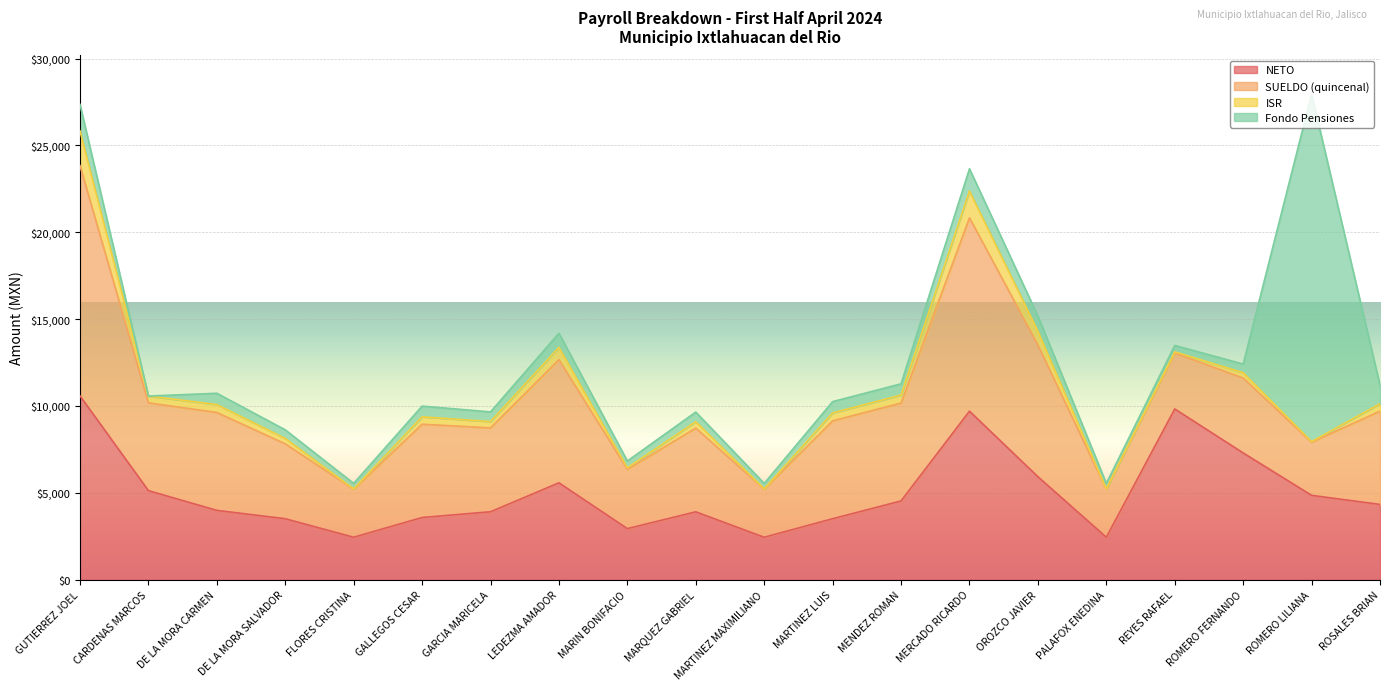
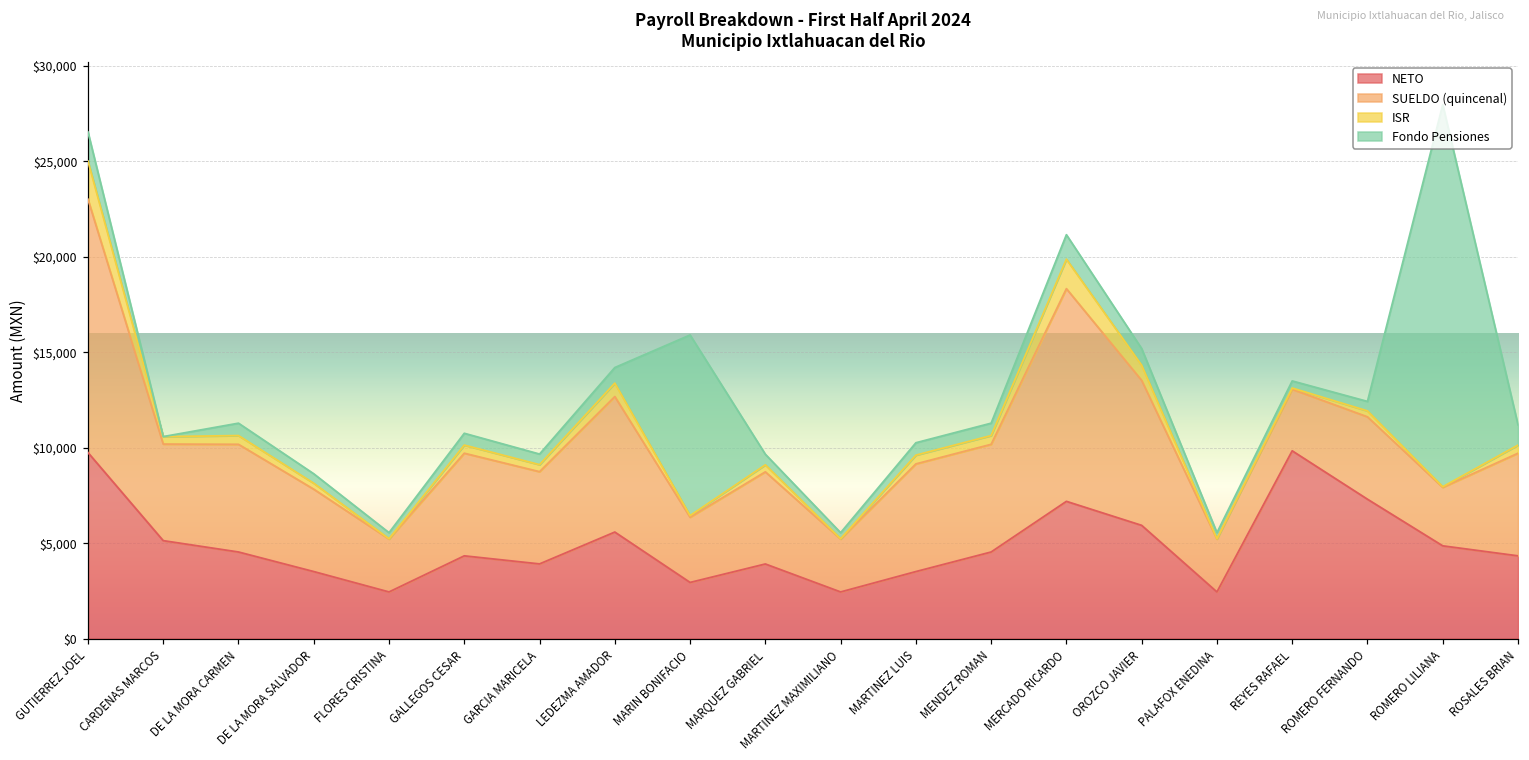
  {
    "NETO": {
-     "GUTIERREZ JOEL": "$10,600",
+     "GUTIERREZ JOEL": "$9,700",
      "CARDENAS MARCOS": "$5,100",
-     "DE LA MORA CARMEN": "$4,000",
+     "DE LA MORA CARMEN": "$4,500",
      "DE LA MORA SALVADOR": "$3,500",
      "FLORES CRISTINA": "$2,400",
-     "GALLEGOS CESAR": "$3,600",
+     "GALLEGOS CESAR": "$4,300",
      "GARCIA MARICELA": "$3,900",
      "LEDEZMA AMADOR": "$5,600",
      "MARIN BONIFACIO": "$2,900",
      "MARQUEZ GABRIEL": "$3,900",
      "MARTINEZ MAXIMILIANO": "$2,400",
      "MARTINEZ LUIS": "$3,500",
      "MENDEZ ROMAN": "$4,500",
-     "MERCADO RICARDO": "$9,700",
+     "MERCADO RICARDO": "$7,200",
      "OROZCO JAVIER": "$5,900",
      "PALAFOX ENEDINA": "$2,400",
      "REYES RAFAEL": "$9,800",
      "ROMERO FERNANDO": "$7,300",
      "ROMERO LILIANA": "$4,900",
      "ROSALES BRIAN": "$4,300"
    },
    "Fondo Pensiones": {
      "GUTIERREZ JOEL": "$1,500",
      "DE LA MORA CARMEN": "$600",
      "DE LA MORA SALVADOR": "$500",
      "FLORES CRISTINA": "$300",
      "GALLEGOS CESAR": "$600",
      "GARCIA MARICELA": "$600",
      "LEDEZMA AMADOR": "$800",
-     "MARIN BONIFACIO": "$400",
+     "MARIN BONIFACIO": "$9,500",
      "MARQUEZ GABRIEL": "$600",
      "MARTINEZ MAXIMILIANO": "$300",
      "MARTINEZ LUIS": "$600",
      "MENDEZ ROMAN": "$600",
      "MERCADO RICARDO": "$1,300",
      "OROZCO JAVIER": "$900",
      "PALAFOX ENEDINA": "$300",
      "REYES RAFAEL": "$400",
      "ROMERO FERNANDO": "$500",
      "ROSALES BRIAN": "$1,100"
    }
  }
